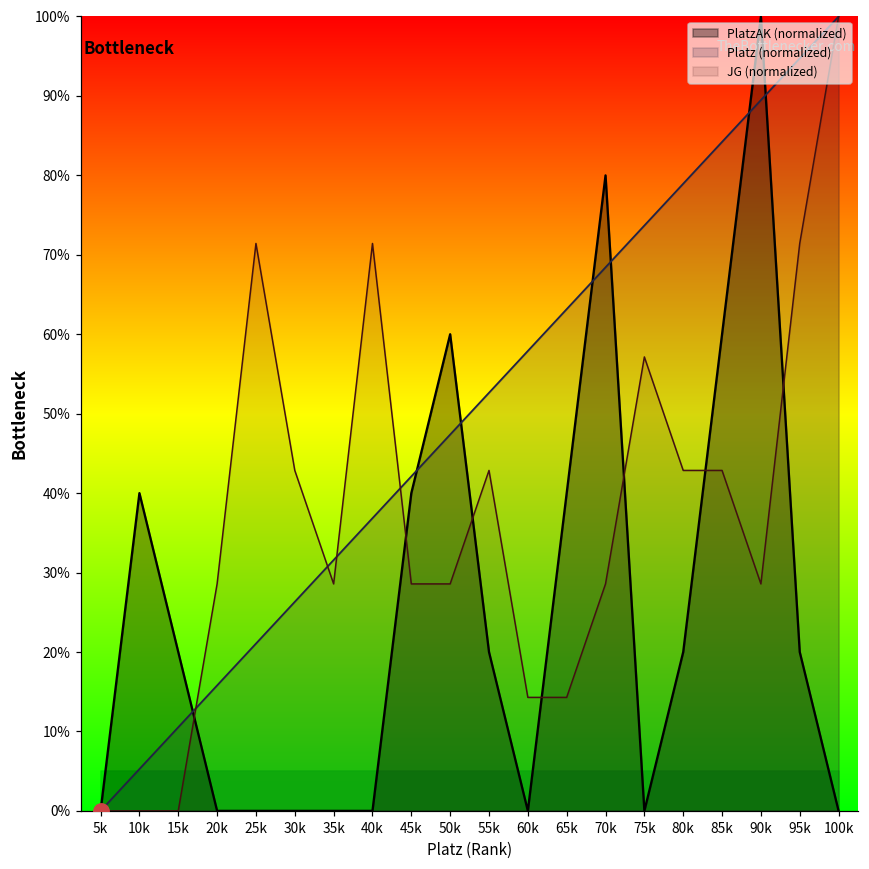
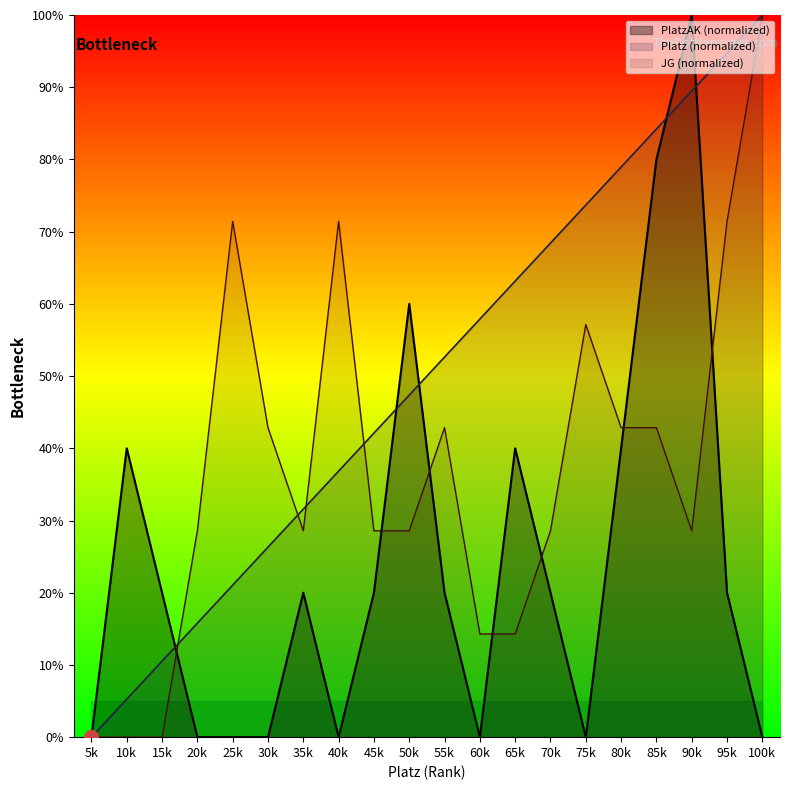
  {
    "PlatzAK (normalized)": {
      "10k": "40%",
      "15k": "20%",
      "20k": "0%",
      "25k": "0%",
      "30k": "0%",
-     "35k": "0%",
+     "35k": "20%",
      "40k": "0%",
-     "45k": "40%",
+     "45k": "20%",
      "50k": "60%",
      "55k": "20%",
      "60k": "0%",
      "65k": "40%",
-     "70k": "80%",
+     "70k": "20%",
      "75k": "0%",
-     "80k": "20%",
-     "85k": "60%",
+     "80k": "40%",
+     "85k": "80%",
      "90k": "100%",
      "95k": "20%",
      "100k": "0%"
    }
  }
